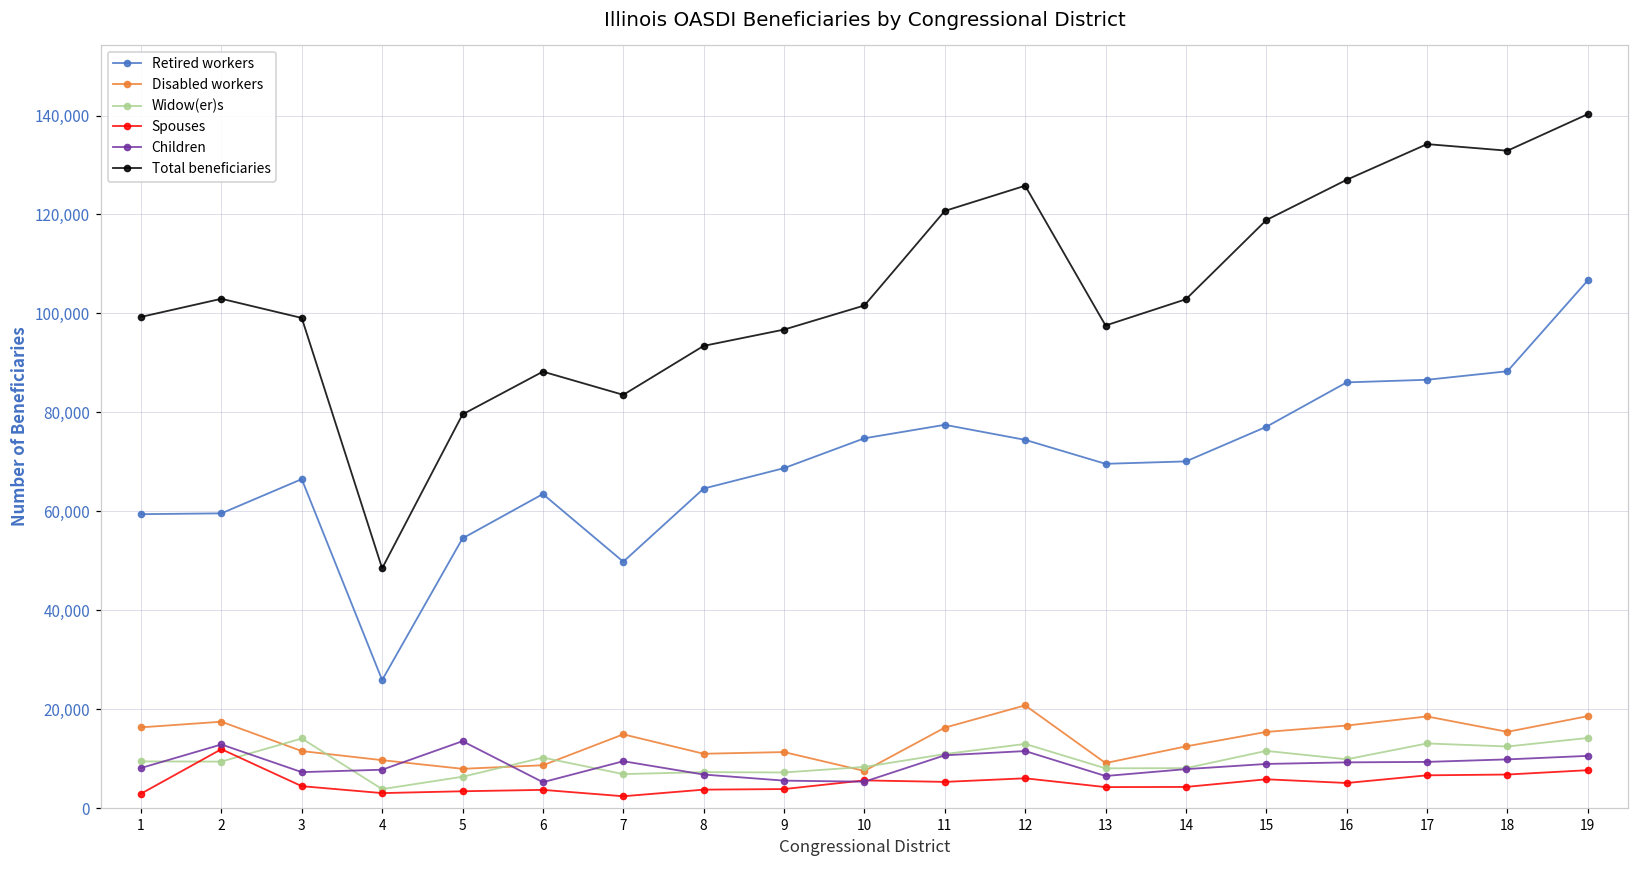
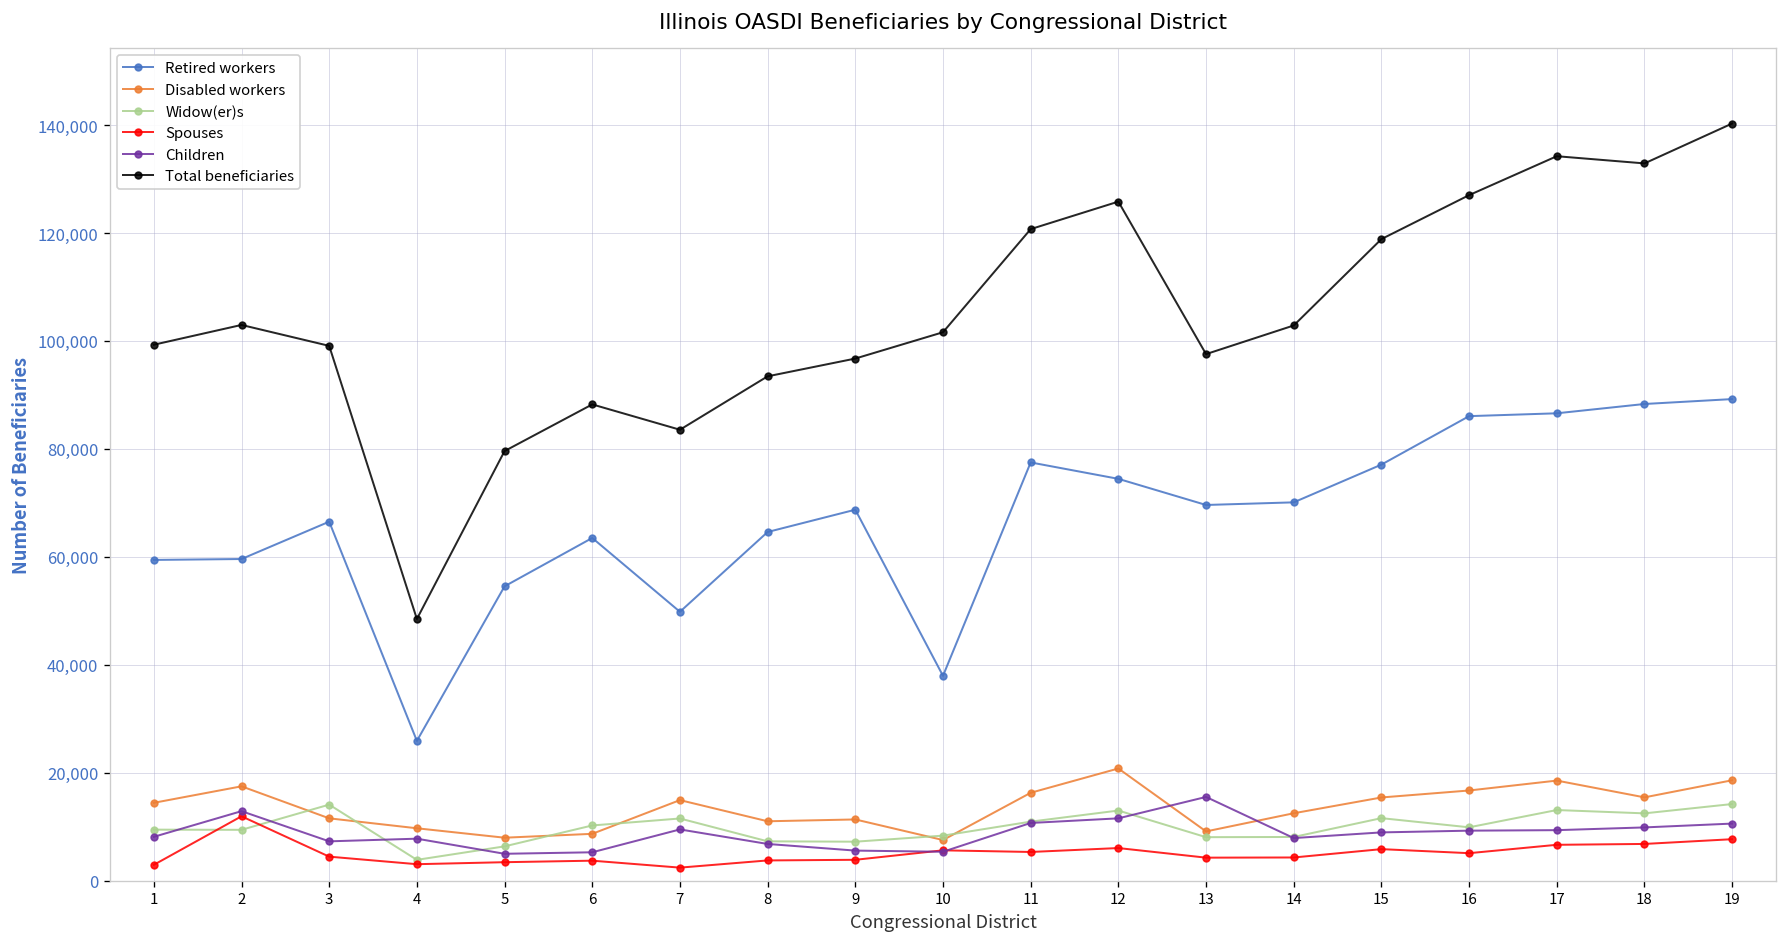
  {
    "Retired workers": {
      "1": "59,000",
      "2": "60,000",
      "3": "67,000",
      "4": "26,000",
      "5": "55,000",
      "6": "63,000",
      "7": "50,000",
      "8": "65,000",
      "9": "69,000",
-     "10": "75,000",
+     "10": "38,000",
      "11": "77,000",
      "12": "74,000",
      "13": "70,000",
      "14": "70,000",
      "15": "77,000",
      "16": "86,000",
      "17": "87,000",
      "18": "88,000",
-     "19": "107,000"
+     "19": "89,000"
    },
    "Disabled workers": {
-     "1": "16,000",
+     "1": "14,000",
      "2": "17,000",
      "3": "12,000",
      "4": "10,000",
      "5": "8,000",
      "6": "9,000",
      "7": "15,000",
      "8": "11,000",
      "9": "11,000",
      "10": "8,000",
      "11": "16,000",
      "12": "21,000",
      "13": "9,000",
      "14": "12,000",
      "15": "15,000",
      "16": "17,000",
      "17": "19,000",
      "18": "15,000",
      "19": "19,000"
    },
    "Widow(er)s": {
      "1": "9,000",
      "2": "9,000",
      "3": "14,000",
      "4": "4,000",
      "5": "6,000",
      "6": "10,000",
-     "7": "7,000",
+     "7": "12,000",
      "9": "7,000",
      "10": "8,000",
      "12": "13,000",
      "13": "8,000",
      "15": "12,000",
      "16": "10,000",
      "17": "13,000",
      "18": "12,000",
      "19": "14,000"
    },
    "Spouses": {
      "1": "3,000",
      "2": "12,000",
      "3": "4,000",
      "4": "3,000",
      "5": "3,000",
      "6": "4,000",
      "7": "2,000",
      "8": "4,000",
      "9": "4,000",
      "11": "5,000",
      "12": "6,000",
      "13": "4,000",
      "14": "4,000",
      "15": "6,000",
      "16": "5,000",
      "17": "7,000",
      "18": "7,000",
      "19": "8,000"
    },
    "Children": {
      "1": "8,000",
      "2": "13,000",
      "3": "7,000",
      "4": "8,000",
-     "5": "14,000",
+     "5": "5,000",
      "6": "5,000",
      "7": "9,000",
      "9": "6,000",
      "12": "12,000",
-     "13": "7,000",
+     "13": "16,000",
      "15": "9,000",
      "16": "9,000",
      "17": "9,000",
      "18": "10,000",
      "19": "11,000"
    },
    "Total beneficiaries": {
      "1": "99,000",
      "2": "103,000",
      "3": "99,000",
      "4": "48,000",
      "5": "80,000",
      "6": "88,000",
      "7": "84,000",
      "8": "93,000",
      "9": "97,000",
      "10": "102,000",
      "11": "121,000",
      "12": "126,000",
      "13": "98,000",
      "14": "103,000",
      "15": "119,000",
      "16": "127,000",
      "17": "134,000",
      "18": "133,000",
      "19": "140,000"
    }
  }
